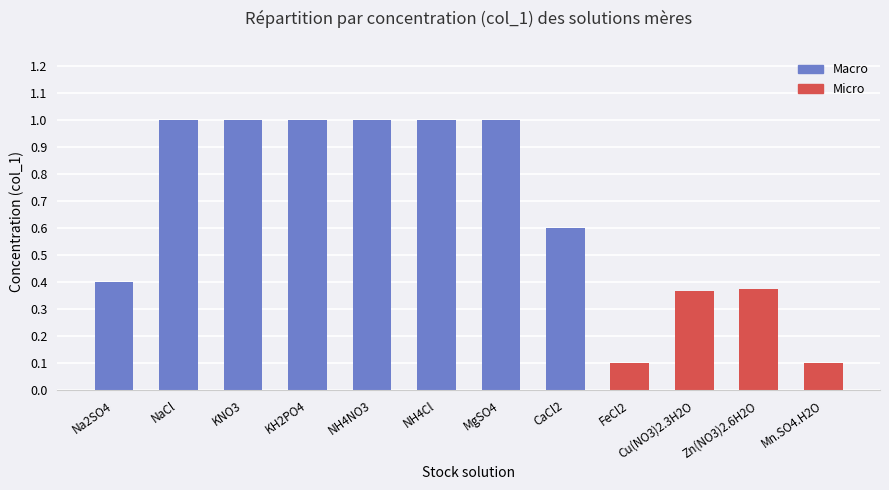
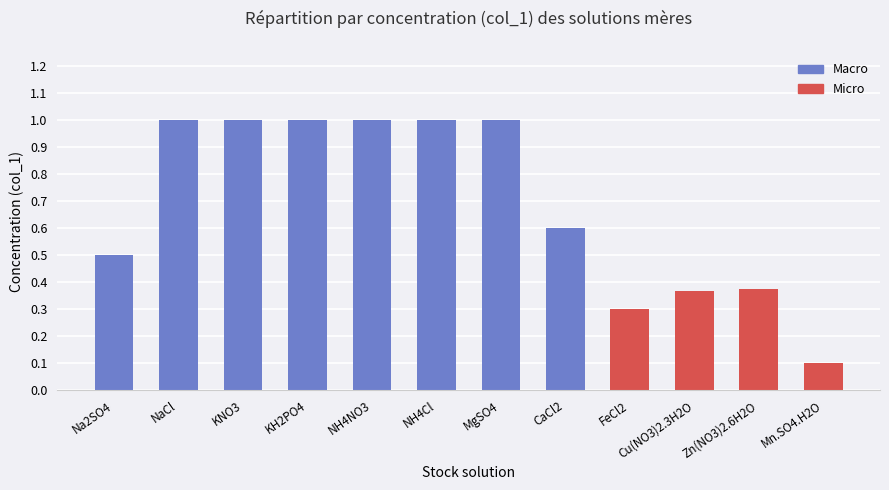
  {
    "Macro": {
-     "Na2SO4": 0.4,
+     "Na2SO4": 0.5,
      "NaCl": 1.0,
      "KNO3": 1.0,
      "KH2PO4": 1.0,
      "NH4NO3": 1.0,
      "NH4Cl": 1.0,
      "MgSO4": 1.0,
      "CaCl2": 0.6
    },
    "Micro": {
-     "FeCl2": 0.1,
+     "FeCl2": 0.3,
      "Cu(NO3)2.3H2O": 0.37,
      "Zn(NO3)2.6H2O": 0.37,
      "Mn.SO4.H2O": 0.1
    }
  }
